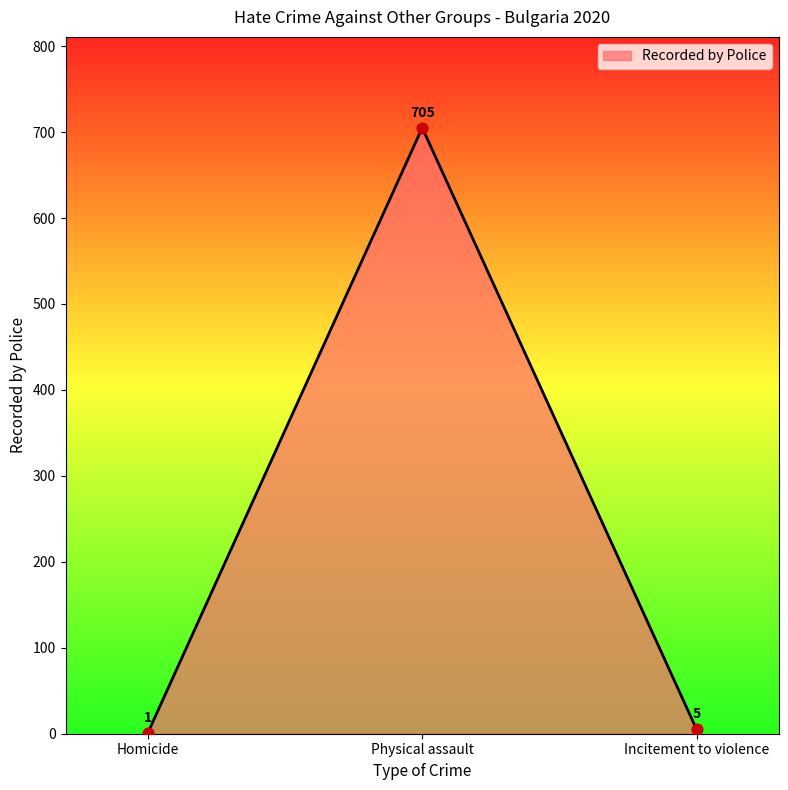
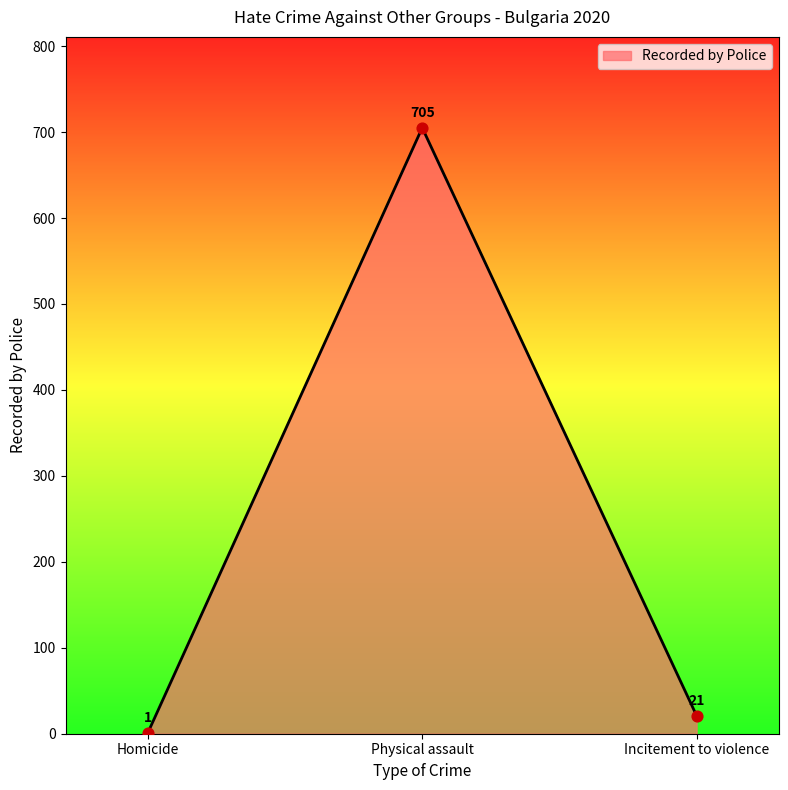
  {
    "Homicide": 1,
    "Physical assault": 705,
-   "Incitement to violence": 5
+   "Incitement to violence": 21
  }
